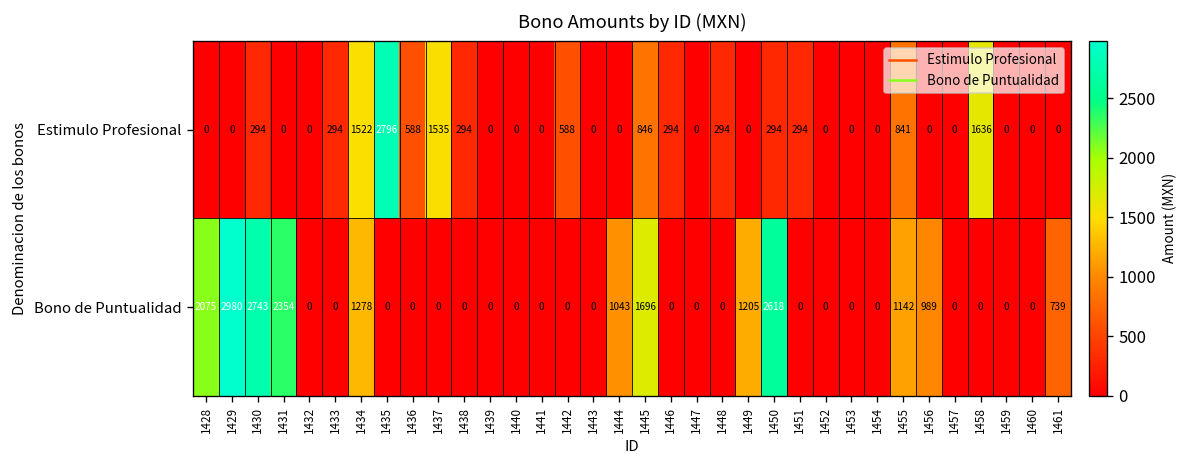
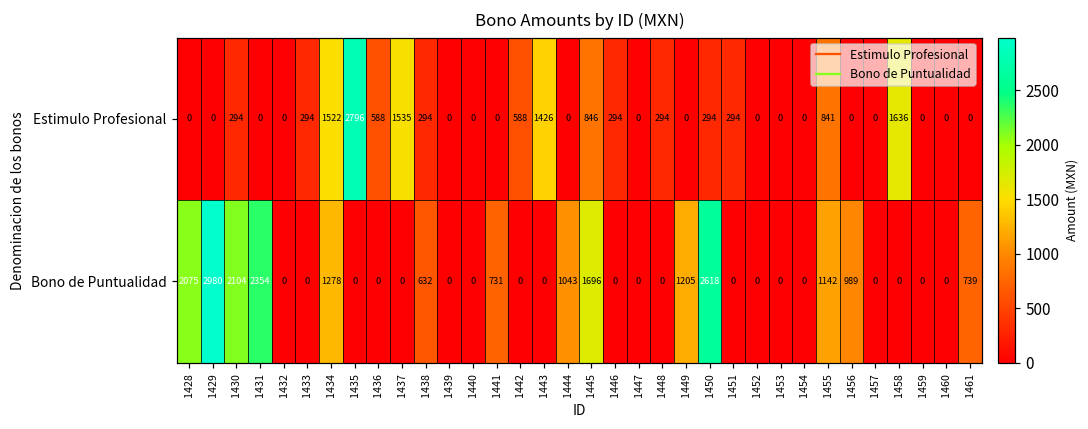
  {
    "Estimulo Profesional": {
      "1428": 0,
      "1429": 0,
      "1430": 294,
      "1431": 0,
      "1432": 0,
      "1433": 294,
      "1434": 1522,
      "1435": 2796,
      "1436": 588,
      "1437": 1535,
      "1438": 294,
      "1439": 0,
      "1440": 0,
      "1441": 0,
      "1442": 588,
-     "1443": 0,
+     "1443": 1426,
      "1444": 0,
      "1445": 846,
      "1446": 294,
      "1447": 0,
      "1448": 294,
      "1449": 0,
      "1450": 294,
      "1451": 294,
      "1452": 0,
      "1453": 0,
      "1454": 0,
      "1455": 841,
      "1456": 0,
      "1457": 0,
      "1458": 1636,
      "1459": 0,
      "1460": 0,
      "1461": 0
    },
    "Bono de Puntualidad": {
      "1428": 2075,
      "1429": 2980,
-     "1430": 2743,
+     "1430": 2104,
      "1431": 2354,
      "1432": 0,
      "1433": 0,
      "1434": 1278,
      "1435": 0,
      "1436": 0,
      "1437": 0,
-     "1438": 0,
+     "1438": 632,
      "1439": 0,
      "1440": 0,
-     "1441": 0,
+     "1441": 731,
      "1442": 0,
      "1443": 0,
      "1444": 1043,
      "1445": 1696,
      "1446": 0,
      "1447": 0,
      "1448": 0,
      "1449": 1205,
      "1450": 2618,
      "1451": 0,
      "1452": 0,
      "1453": 0,
      "1454": 0,
      "1455": 1142,
      "1456": 989,
      "1457": 0,
      "1458": 0,
      "1459": 0,
      "1460": 0,
      "1461": 739
    }
  }
